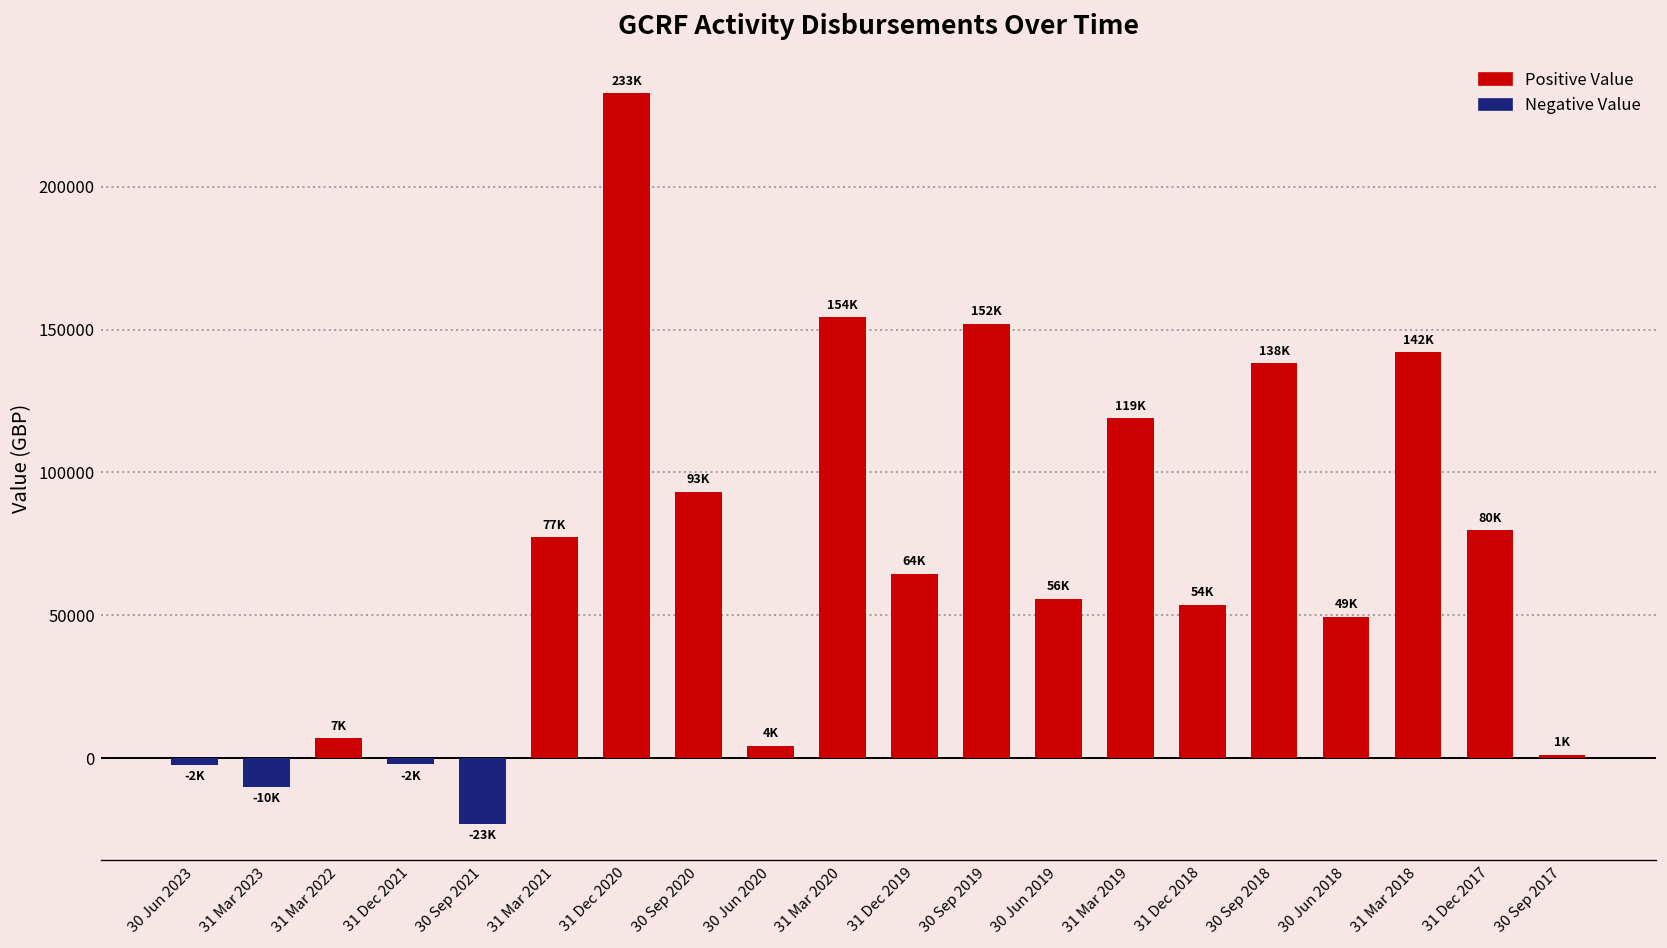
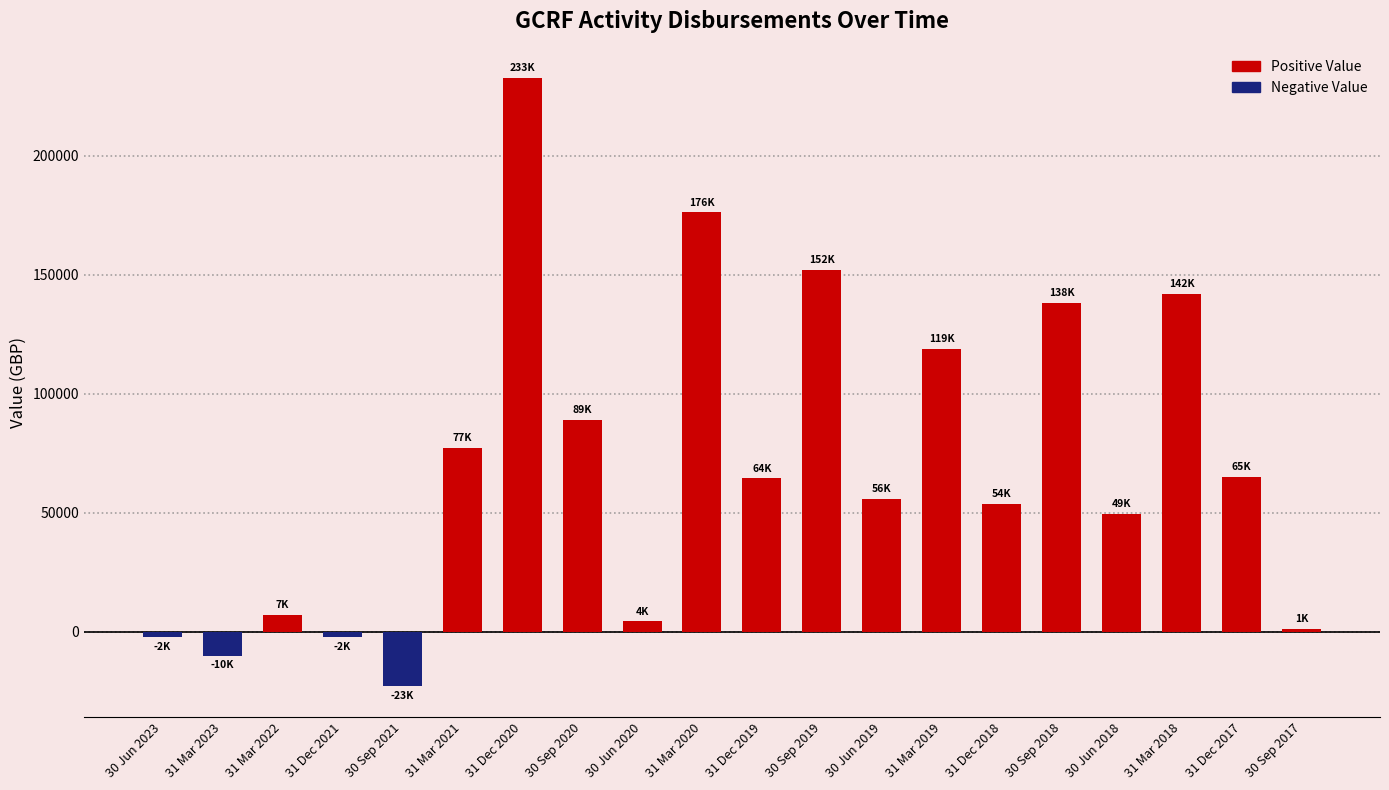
  {
    "30 Jun 2023": "-2K",
    "31 Mar 2023": "-10K",
    "31 Mar 2022": "7K",
    "31 Dec 2021": "-2K",
    "30 Sep 2021": "-23K",
    "31 Mar 2021": "77K",
    "31 Dec 2020": "233K",
-   "30 Sep 2020": "93K",
+   "30 Sep 2020": "89K",
    "30 Jun 2020": "4K",
-   "31 Mar 2020": "154K",
+   "31 Mar 2020": "176K",
    "31 Dec 2019": "64K",
    "30 Sep 2019": "152K",
    "30 Jun 2019": "56K",
    "31 Mar 2019": "119K",
    "31 Dec 2018": "54K",
    "30 Sep 2018": "138K",
    "30 Jun 2018": "49K",
    "31 Mar 2018": "142K",
-   "31 Dec 2017": "80K",
+   "31 Dec 2017": "65K",
    "30 Sep 2017": "1K"
  }
